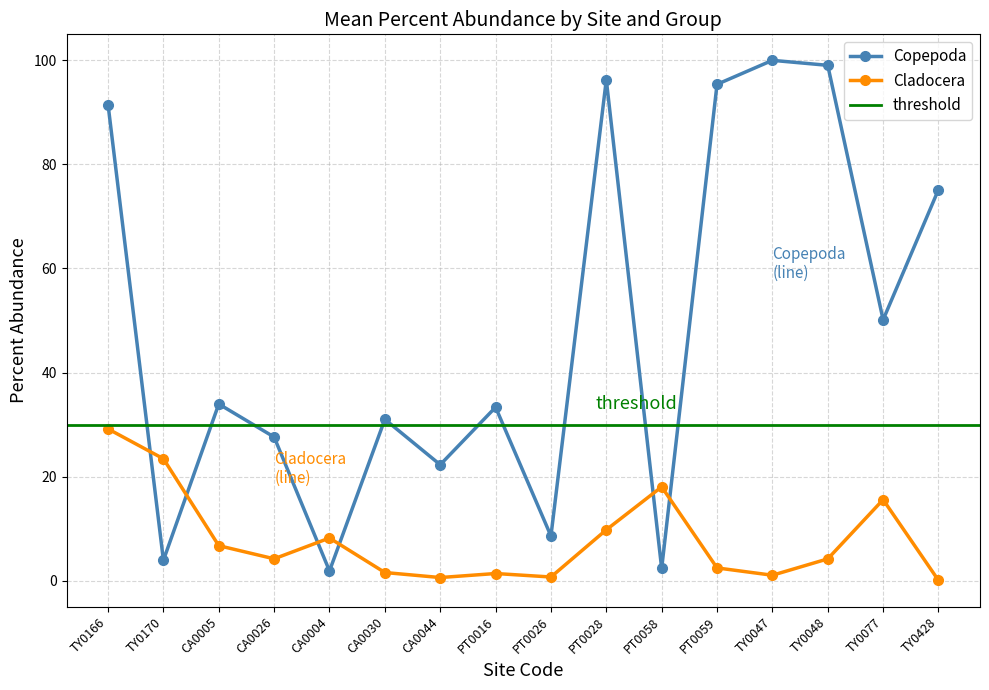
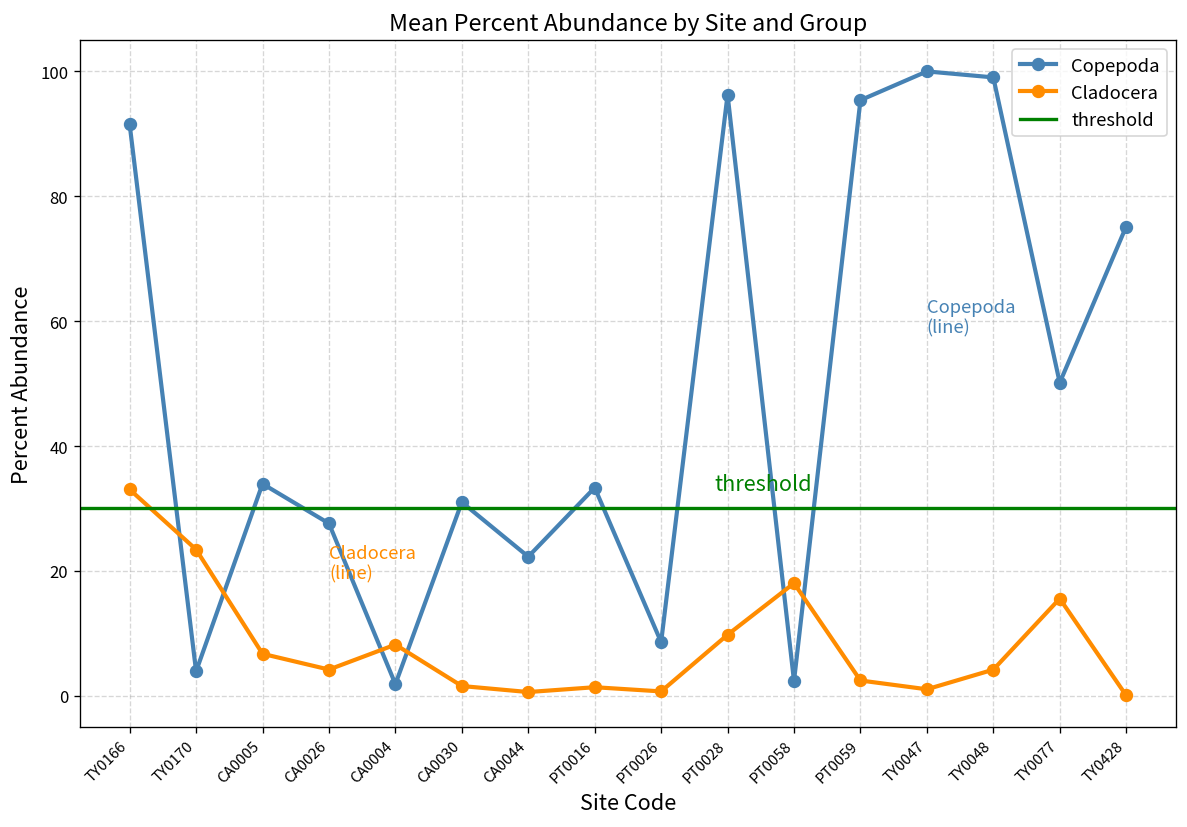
  {
    "Copepoda": {
      "TY0166": 92,
      "TY0170": 4,
      "CA0005": 34,
      "CA0026": 28,
      "CA0004": 2,
      "CA0030": 31,
      "CA0044": 22,
      "PT0016": 33,
      "PT0026": 9,
      "PT0028": 96,
      "PT0058": 2,
      "PT0059": 95,
      "TY0047": 100,
      "TY0048": 99,
      "TY0077": 50,
      "TY0428": 75
    },
    "Cladocera": {
-     "TY0166": 29,
+     "TY0166": 33,
      "TY0170": 23,
      "CA0005": 7,
      "CA0026": 4,
      "CA0004": 8,
      "CA0030": 2,
      "CA0044": 1,
      "PT0016": 1,
      "PT0026": 1,
      "PT0028": 10,
      "PT0058": 18,
      "PT0059": 2,
      "TY0047": 1,
      "TY0048": 4,
      "TY0077": 16,
      "TY0428": 0
    }
  }
